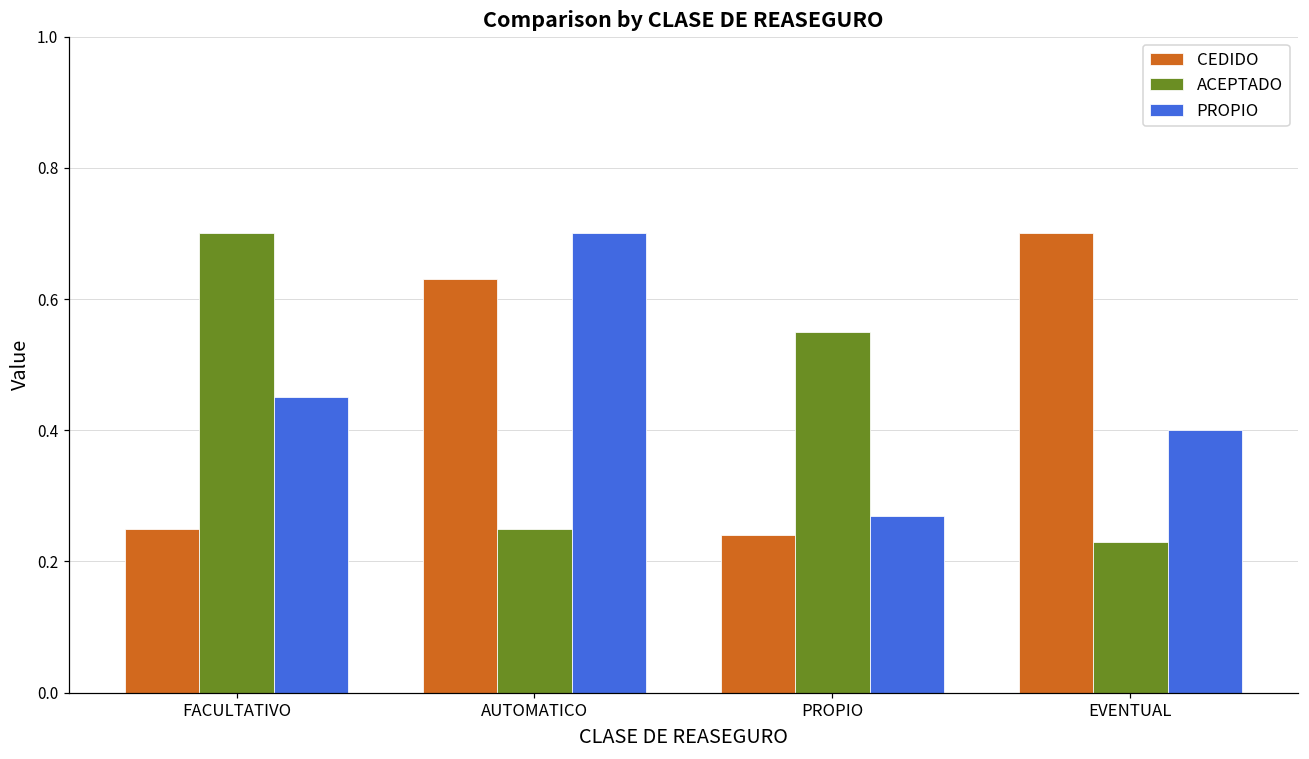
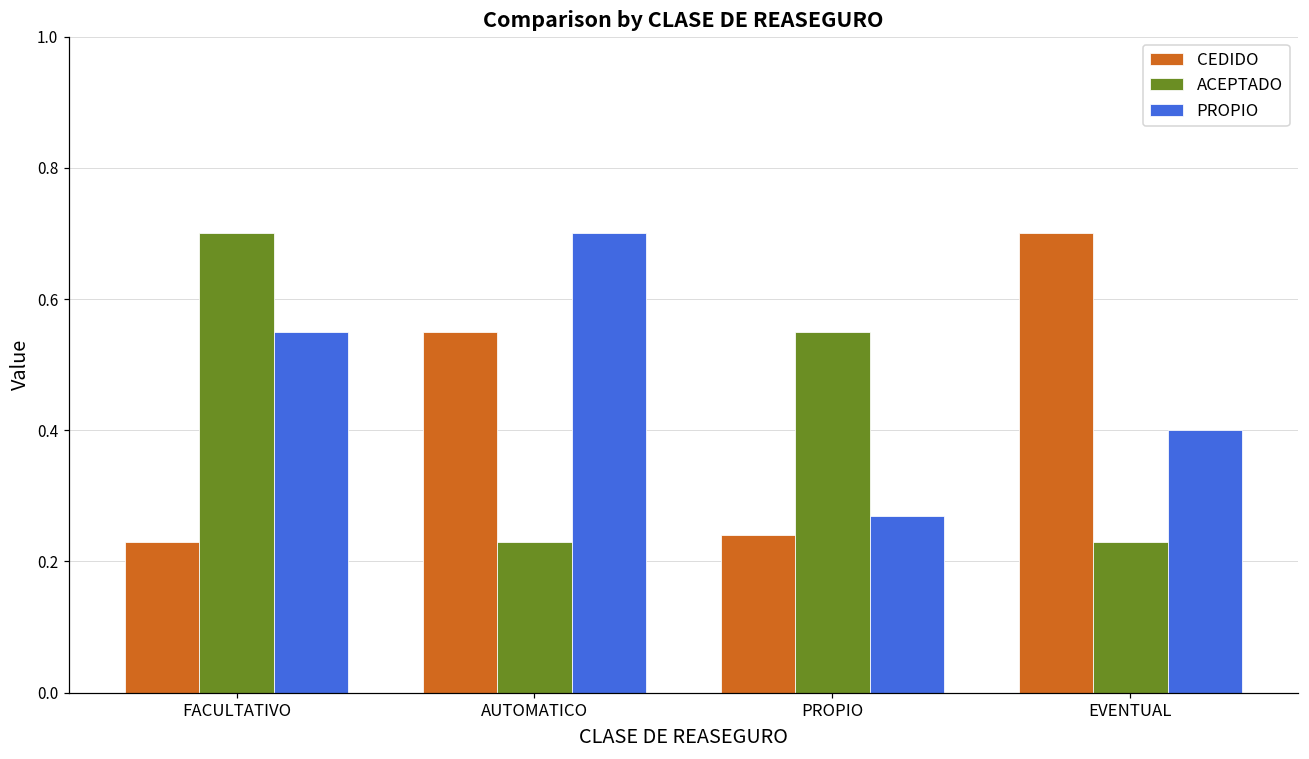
  {
    "CEDIDO": {
-     "FACULTATIVO": 0.25,
-     "AUTOMATICO": 0.63,
+     "FACULTATIVO": 0.23,
+     "AUTOMATICO": 0.55,
      "PROPIO": 0.24,
      "EVENTUAL": 0.70
    },
    "ACEPTADO": {
      "FACULTATIVO": 0.70,
-     "AUTOMATICO": 0.25,
+     "AUTOMATICO": 0.23,
      "PROPIO": 0.55,
      "EVENTUAL": 0.23
    },
    "PROPIO": {
-     "FACULTATIVO": 0.45,
+     "FACULTATIVO": 0.55,
      "AUTOMATICO": 0.70,
      "PROPIO": 0.27,
      "EVENTUAL": 0.40
    }
  }
